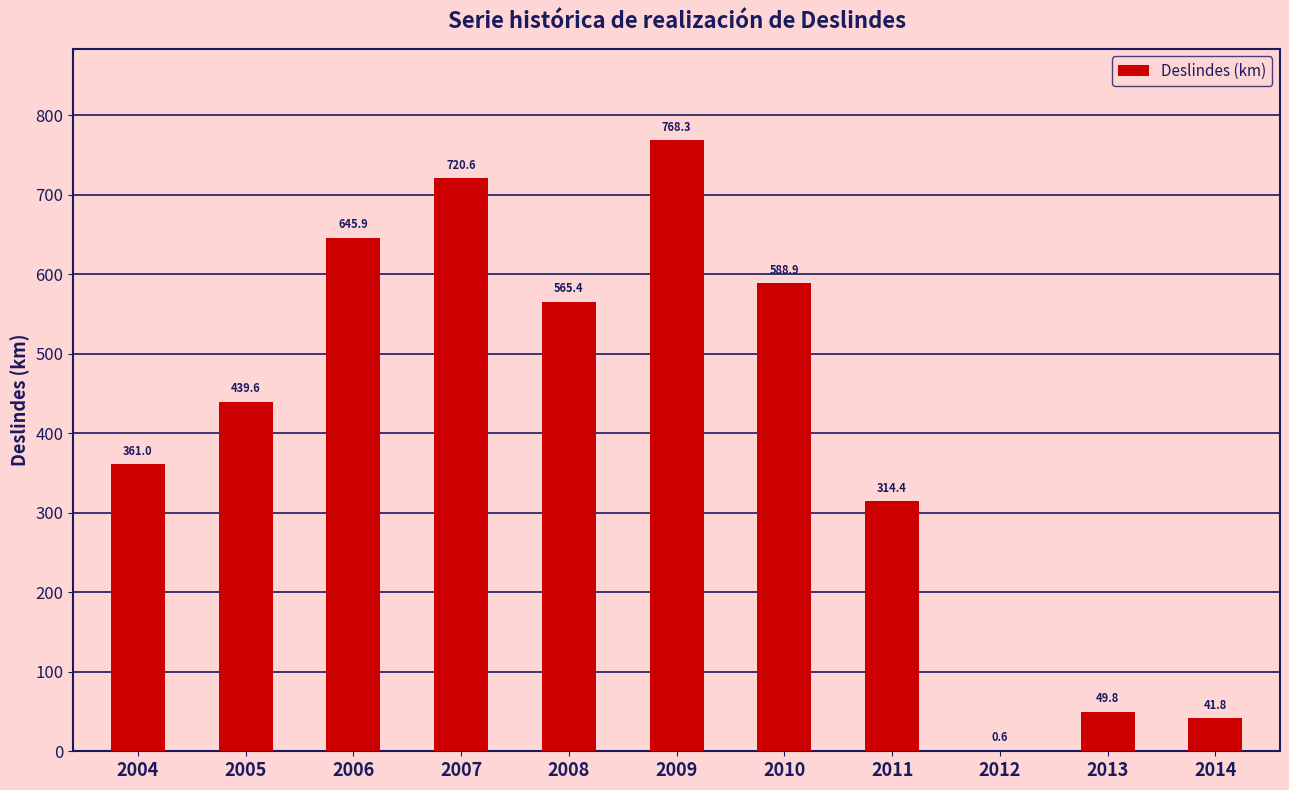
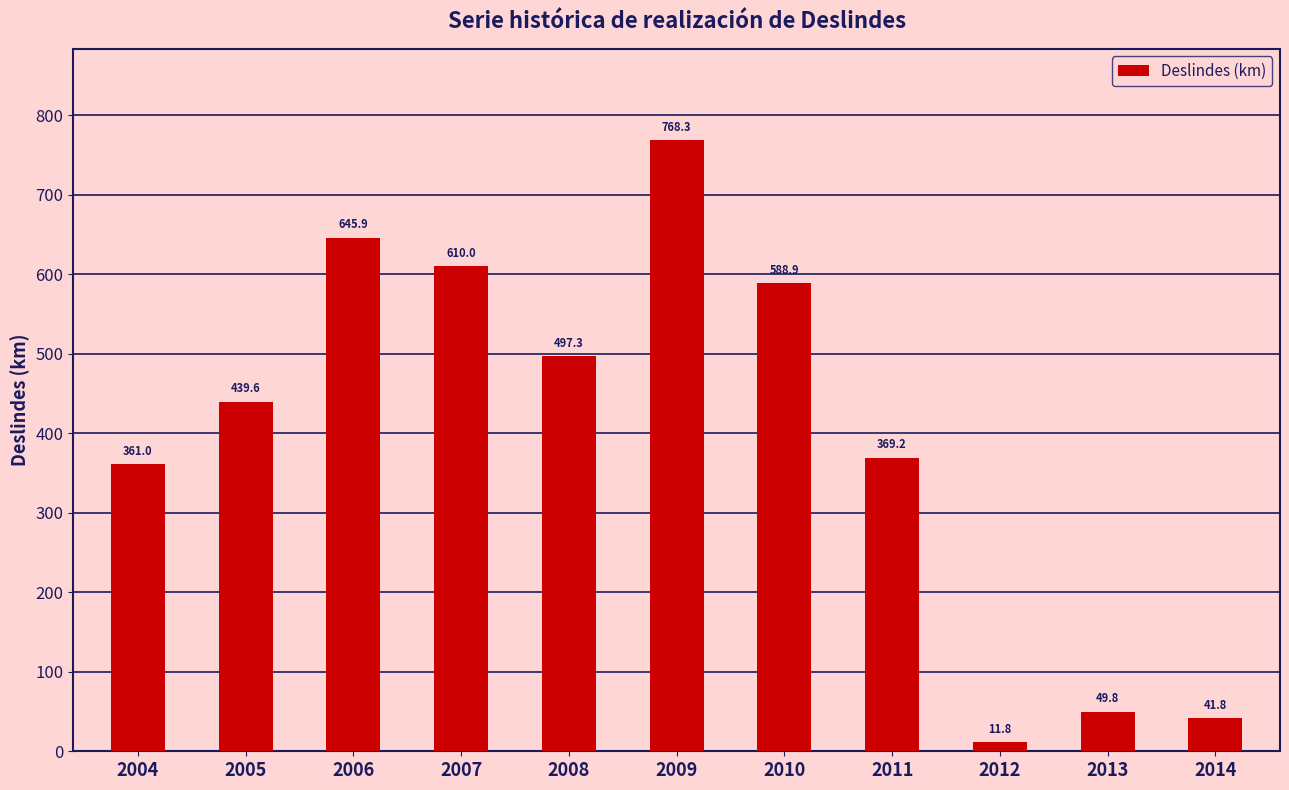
  {
    "2004": 361.0,
    "2005": 439.6,
    "2006": 645.9,
-   "2007": 720.6,
-   "2008": 565.4,
+   "2007": 610.0,
+   "2008": 497.3,
    "2009": 768.3,
    "2010": 588.9,
-   "2011": 314.4,
-   "2012": 0.6,
+   "2011": 369.2,
+   "2012": 11.8,
    "2013": 49.8,
    "2014": 41.8
  }
